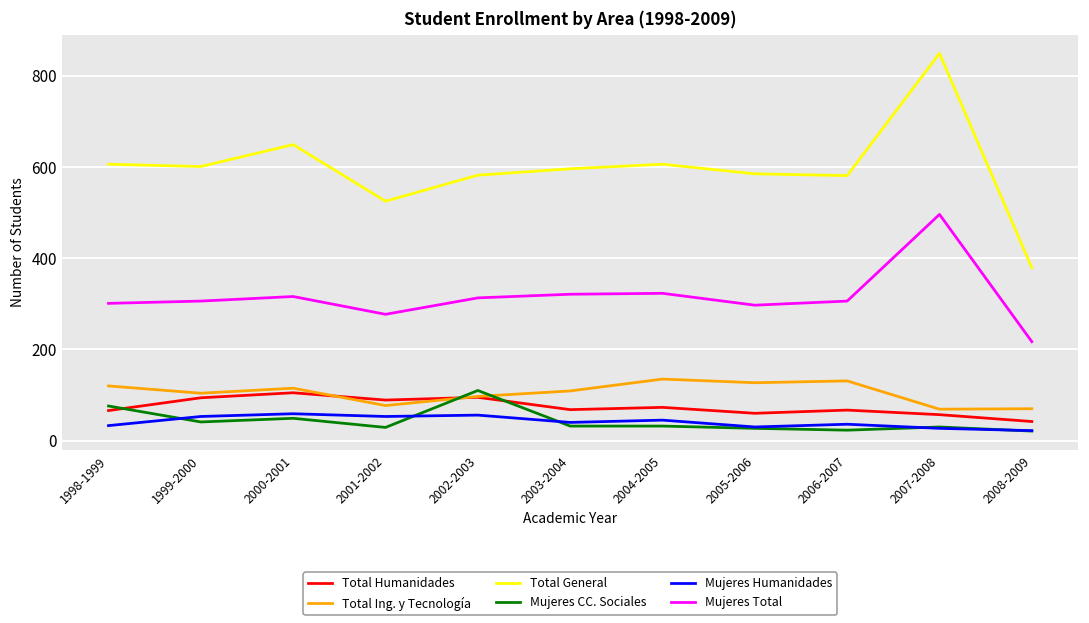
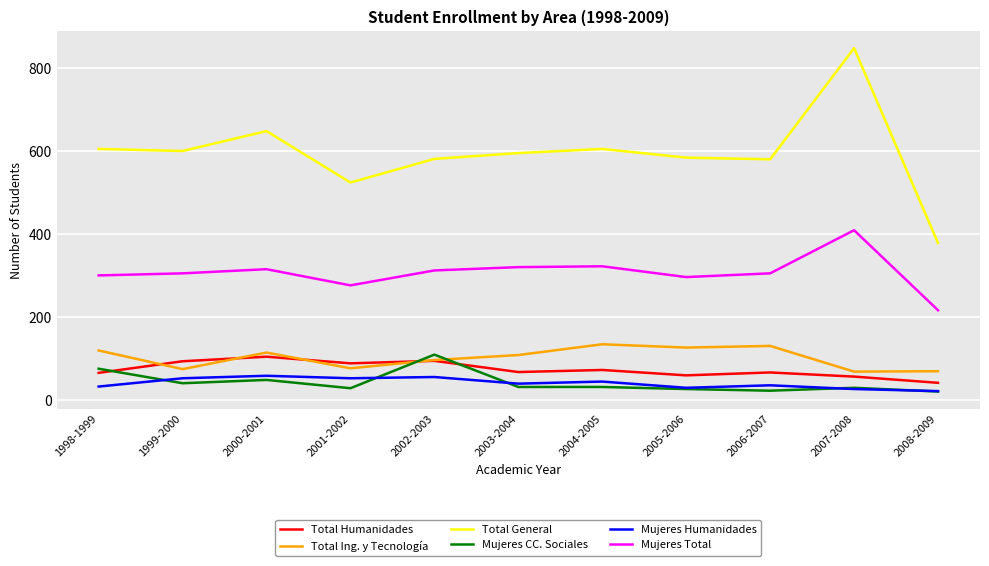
  {
    "Total Humanidades": {
      "1998-1999": 70,
      "1999-2000": 90,
      "2000-2001": 110,
      "2001-2002": 90,
      "2003-2004": 70,
      "2004-2005": 70,
      "2005-2006": 60,
      "2006-2007": 70,
      "2007-2008": 60,
      "2008-2009": 40
    },
    "Total Ing. y Tecnología": {
      "1998-1999": 120,
-     "1999-2000": 100,
+     "1999-2000": 80,
      "2000-2001": 120,
      "2001-2002": 80,
      "2003-2004": 110,
      "2004-2005": 140,
      "2005-2006": 130,
      "2006-2007": 130,
      "2007-2008": 70,
      "2008-2009": 70
    },
    "Total General": {
      "1998-1999": 610,
      "1999-2000": 600,
      "2000-2001": 650,
      "2001-2002": 530,
      "2002-2003": 580,
      "2003-2004": 600,
      "2004-2005": 610,
      "2005-2006": 590,
      "2006-2007": 580,
      "2007-2008": 850,
      "2008-2009": 380
    },
    "Mujeres CC. Sociales": {
      "1998-1999": 80,
      "1999-2000": 40,
      "2000-2001": 50,
      "2001-2002": 30,
      "2002-2003": 110,
      "2003-2004": 30,
      "2004-2005": 30,
      "2006-2007": 20
    },
    "Mujeres Humanidades": {
      "1998-1999": 30,
      "1999-2000": 50,
      "2000-2001": 60,
      "2001-2002": 50,
      "2002-2003": 60,
      "2003-2004": 40,
      "2004-2005": 50,
      "2006-2007": 40
    },
    "Mujeres Total": {
      "1998-1999": 300,
      "1999-2000": 310,
      "2000-2001": 320,
      "2001-2002": 280,
      "2002-2003": 310,
      "2003-2004": 320,
      "2004-2005": 320,
      "2005-2006": 300,
      "2006-2007": 310,
-     "2007-2008": 500,
+     "2007-2008": 410,
      "2008-2009": 220
    }
  }
